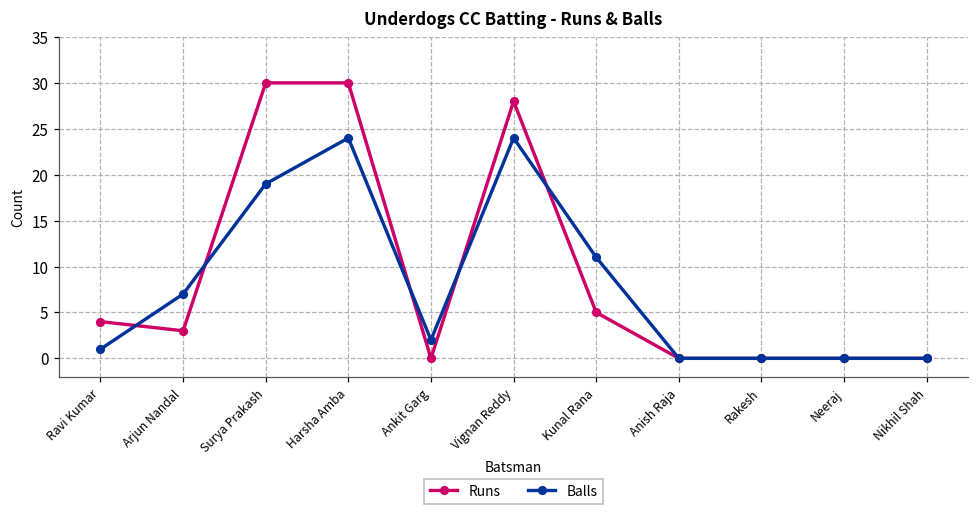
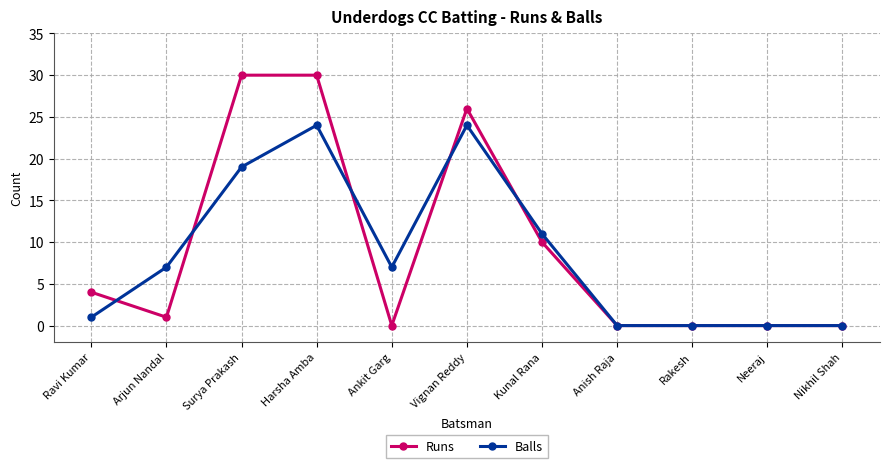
  {
    "Runs": {
      "Ravi Kumar": 4,
-     "Arjun Nandal": 3,
+     "Arjun Nandal": 1,
      "Surya Prakash": 30,
      "Harsha Amba": 30,
      "Ankit Garg": 0,
-     "Vignan Reddy": 28,
-     "Kunal Rana": 5
+     "Vignan Reddy": 26,
+     "Kunal Rana": 10
    },
    "Balls": {
      "Ravi Kumar": 1,
      "Arjun Nandal": 7,
      "Surya Prakash": 19,
      "Harsha Amba": 24,
-     "Ankit Garg": 2,
+     "Ankit Garg": 7,
      "Vignan Reddy": 24,
      "Kunal Rana": 11
    }
  }
